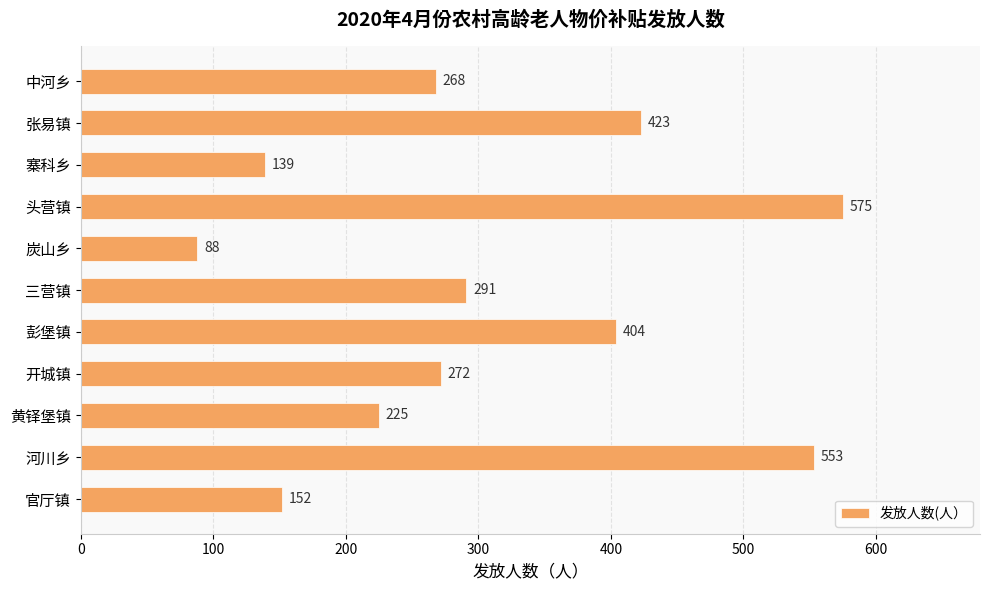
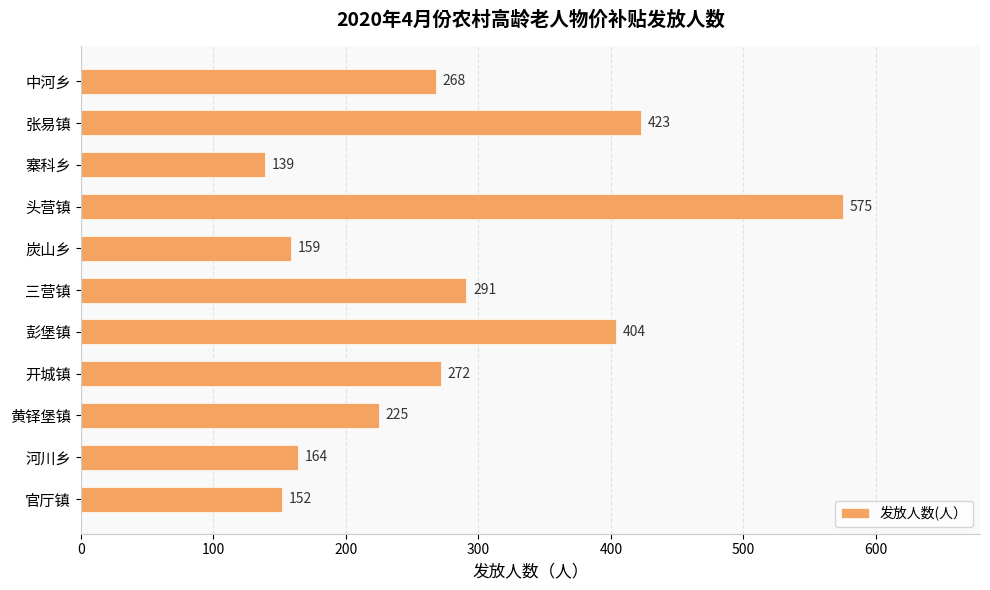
  {
    "中河乡": 268,
    "张易镇": 423,
    "寨科乡": 139,
    "头营镇": 575,
-   "炭山乡": 88,
+   "炭山乡": 159,
    "三营镇": 291,
    "彭堡镇": 404,
    "开城镇": 272,
    "黄铎堡镇": 225,
-   "河川乡": 553,
+   "河川乡": 164,
    "官厅镇": 152
  }
